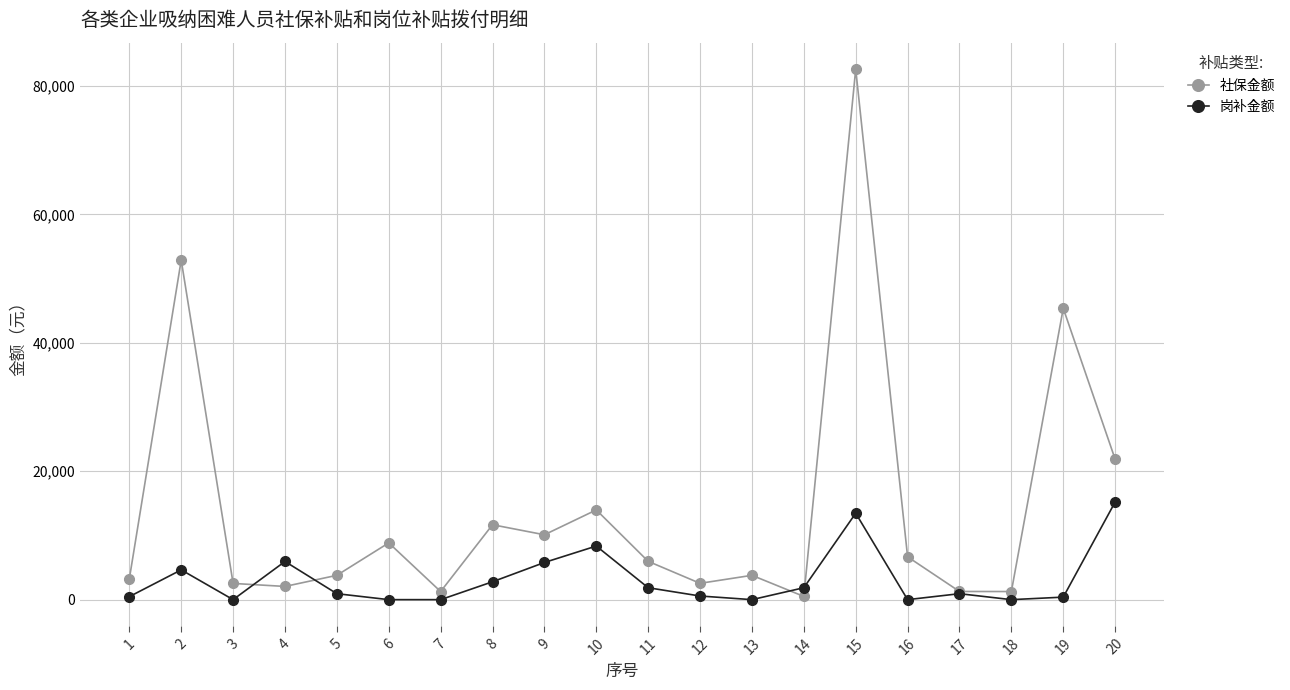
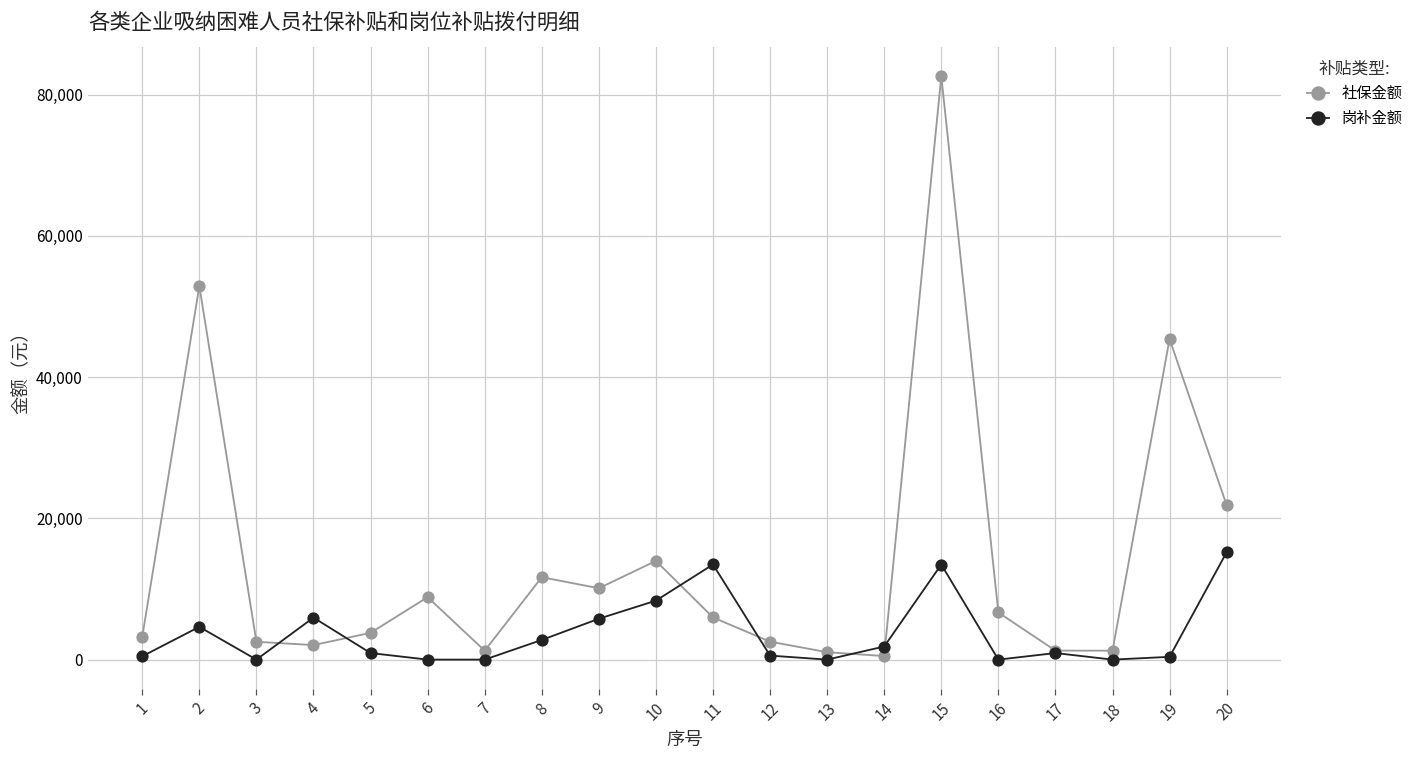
  {
    "社保金额": {
      "1": "3,000",
      "2": "53,000",
      "3": "3,000",
      "4": "2,000",
      "5": "4,000",
      "6": "9,000",
      "7": "1,000",
      "8": "12,000",
      "9": "10,000",
      "10": "14,000",
      "11": "6,000",
      "12": "3,000",
-     "13": "4,000",
+     "13": "1,000",
      "14": "1,000",
      "15": "83,000",
      "16": "7,000",
      "18": "1,000",
      "19": "45,000",
      "20": "22,000"
    },
    "岗补金额": {
      "1": "0",
      "2": "5,000",
      "3": "0",
      "4": "6,000",
      "5": "1,000",
      "6": "0",
      "7": "0",
      "8": "3,000",
      "9": "6,000",
      "10": "8,000",
-     "11": "2,000",
+     "11": "13,000",
      "12": "1,000",
      "13": "0",
      "14": "2,000",
      "15": "13,000",
      "16": "0",
      "18": "0",
      "19": "0",
      "20": "15,000"
    }
  }
